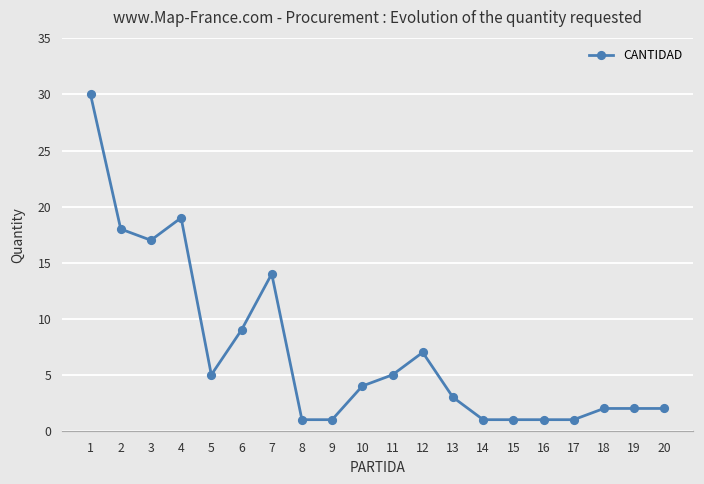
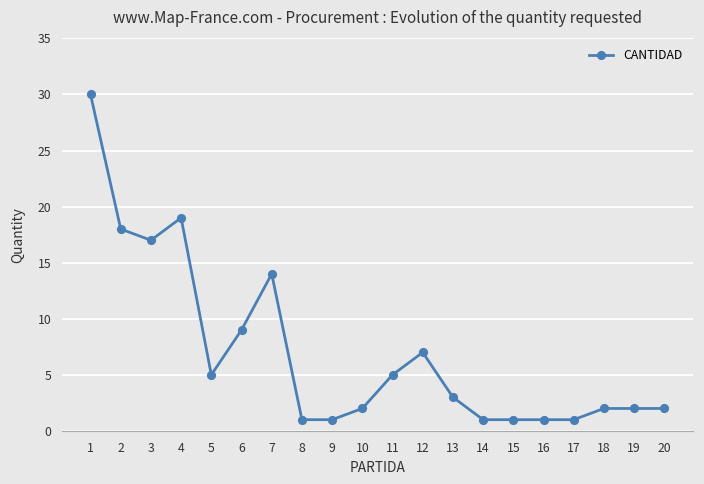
  {
    "1": 30,
    "2": 18,
    "3": 17,
    "4": 19,
    "5": 5,
    "6": 9,
    "7": 14,
    "8": 1,
    "9": 1,
-   "10": 4,
+   "10": 2,
    "11": 5,
    "12": 7,
    "13": 3,
    "14": 1,
    "15": 1,
    "16": 1,
    "17": 1,
    "18": 2,
    "19": 2,
    "20": 2
  }
